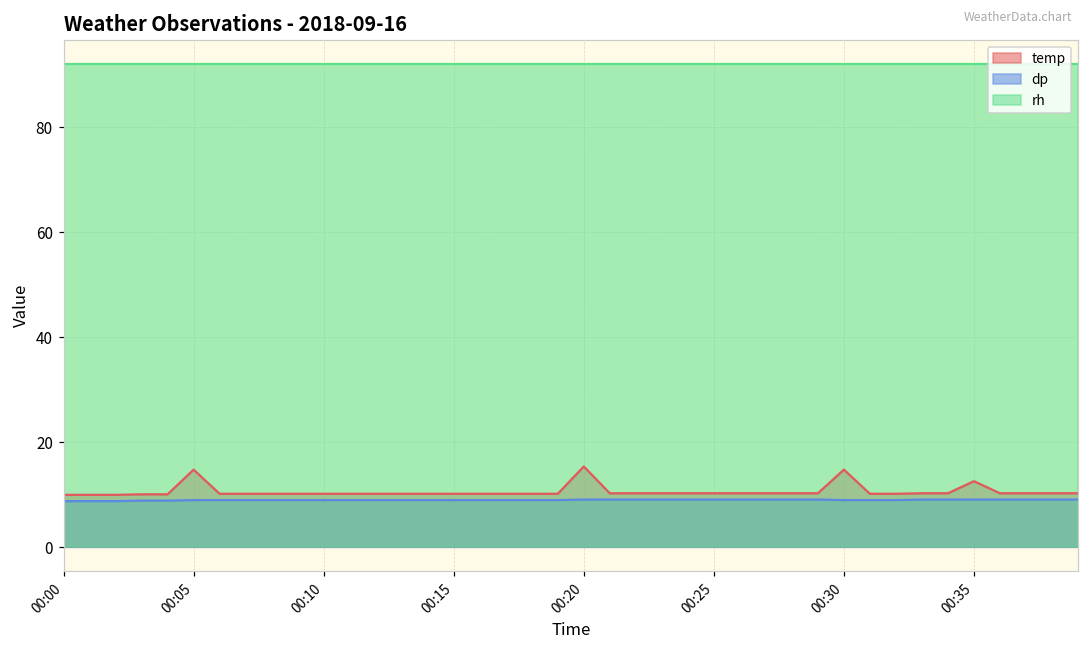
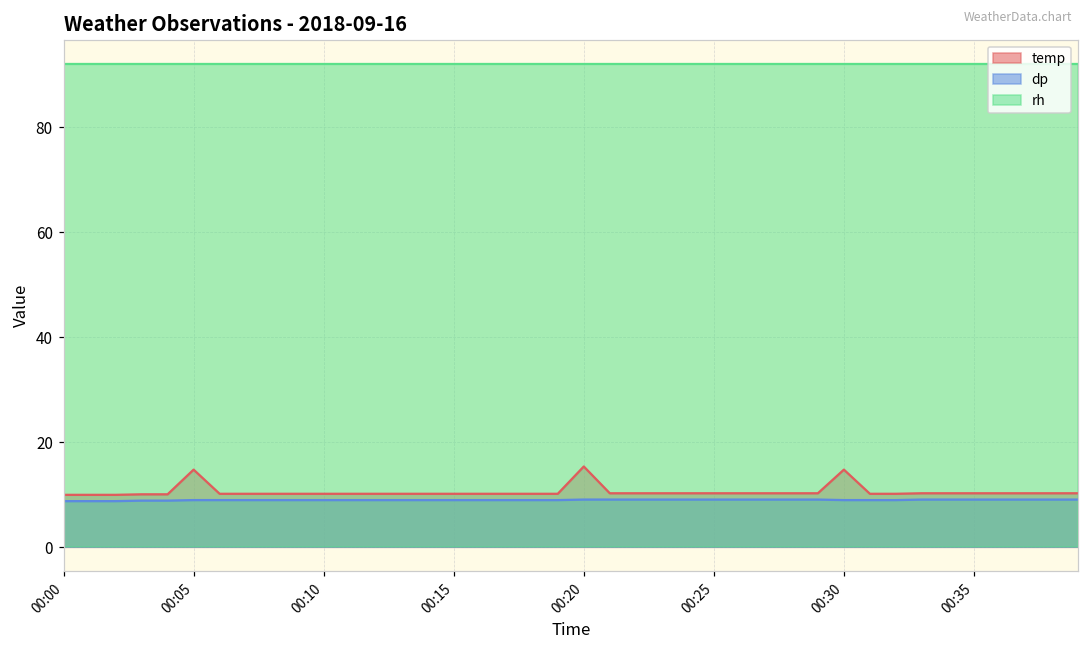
  {
    "temp": {
      "00:00": 10,
      "00:05": 15,
      "00:10": 10,
      "00:15": 10,
      "00:20": 15,
      "00:25": 10,
      "00:30": 15,
-     "00:35": 13
+     "00:35": 10
    },
    "dp": {
      "00:00": 9,
      "00:05": 9,
      "00:10": 9,
      "00:15": 9,
      "00:20": 9,
      "00:25": 9,
      "00:30": 9,
      "00:35": 9
    },
    "rh": {
      "00:00": 92,
      "00:05": 92,
      "00:10": 92,
      "00:15": 92,
      "00:20": 92,
      "00:25": 92,
      "00:30": 92,
      "00:35": 92
    }
  }
